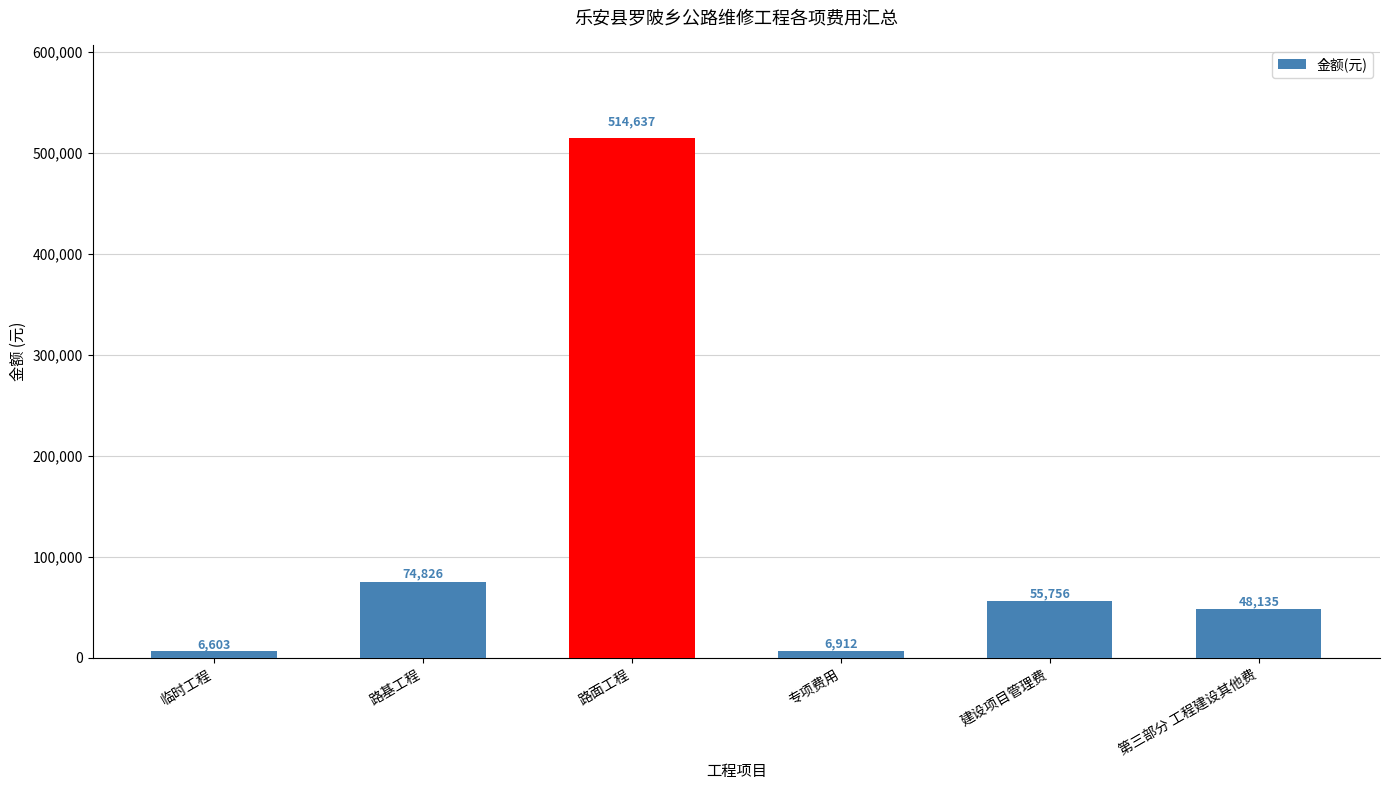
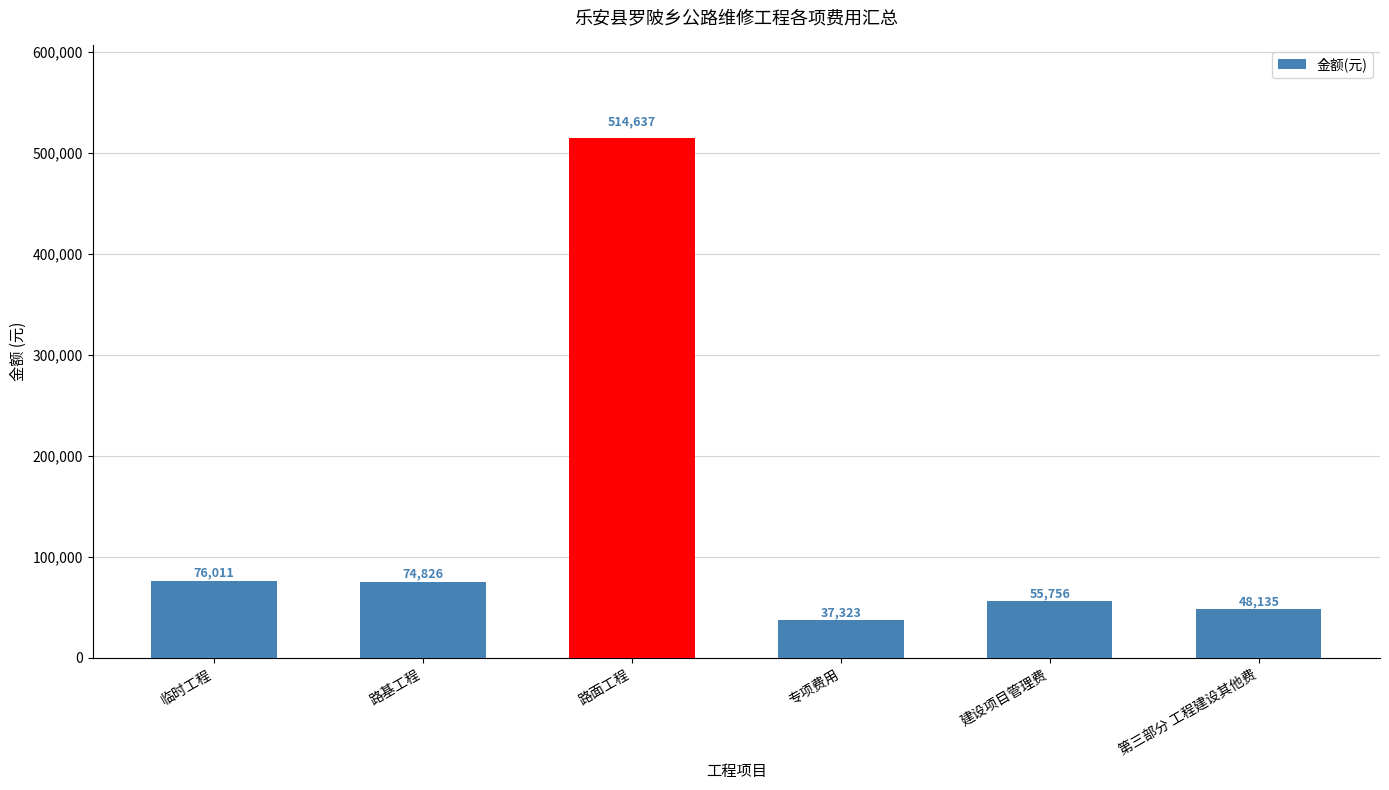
  {
-   "临时工程": "6,603",
+   "临时工程": "76,011",
    "路基工程": "74,826",
    "路面工程": "514,637",
-   "专项费用": "6,912",
+   "专项费用": "37,323",
    "建设项目管理费": "55,756",
    "第三部分 工程建设其他费": "48,135"
  }
